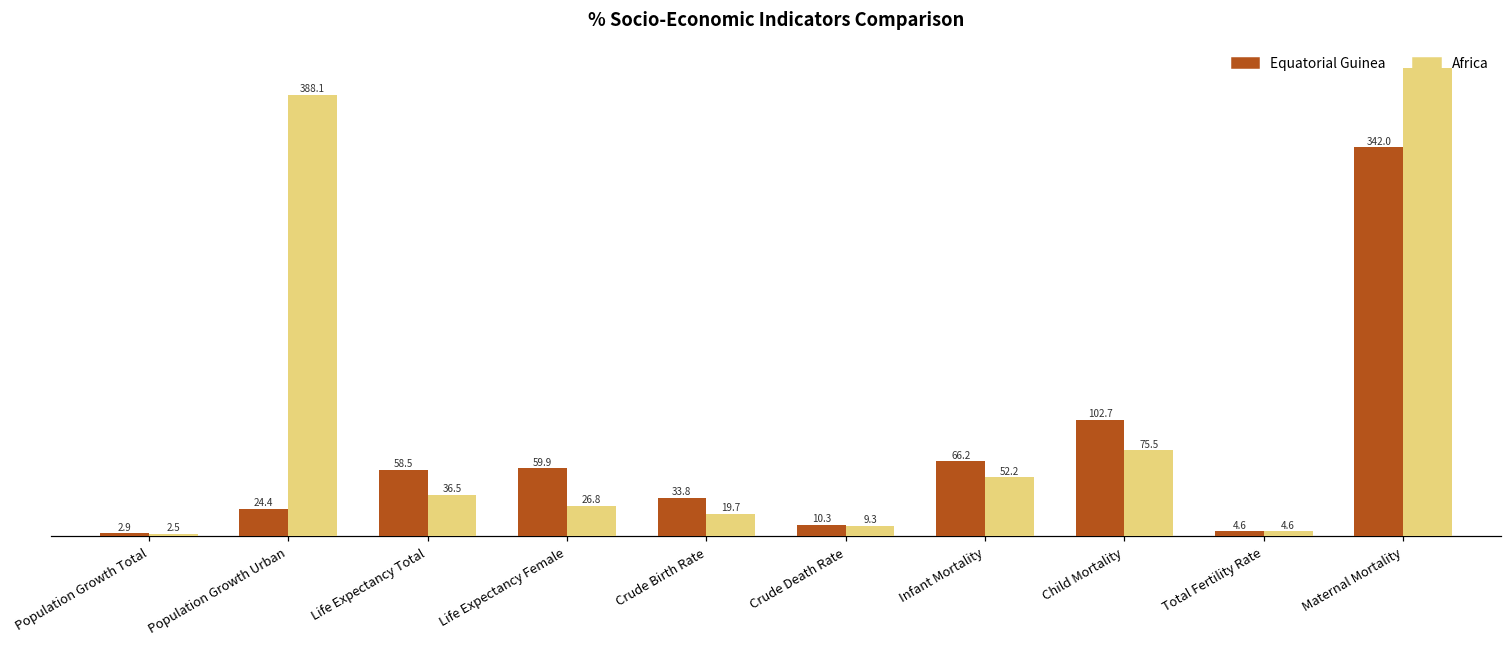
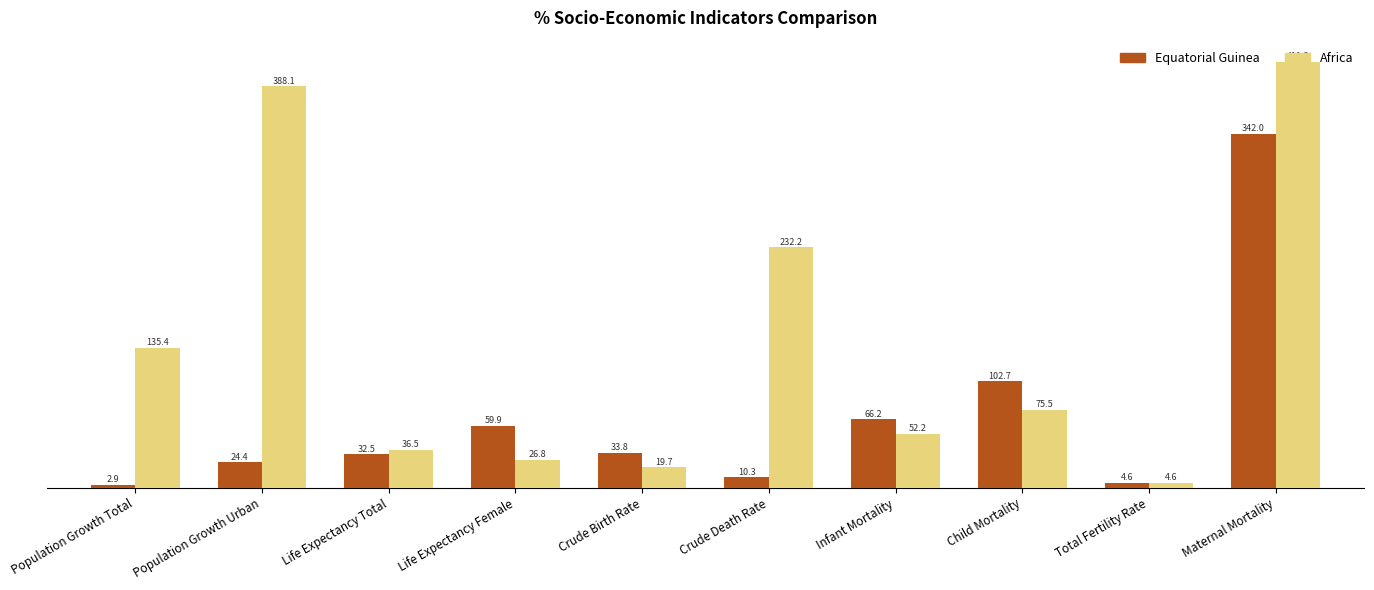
  {
    "Equatorial Guinea": {
      "Population Growth Total": 2.9,
      "Population Growth Urban": 24.4,
-     "Life Expectancy Total": 58.5,
+     "Life Expectancy Total": 32.5,
      "Life Expectancy Female": 59.9,
      "Crude Birth Rate": 33.8,
      "Crude Death Rate": 10.3,
      "Infant Mortality": 66.2,
      "Child Mortality": 102.7,
      "Total Fertility Rate": 4.6,
      "Maternal Mortality": 342.0
    },
    "Africa": {
-     "Population Growth Total": 2.5,
+     "Population Growth Total": 135.4,
      "Population Growth Urban": 388.1,
      "Life Expectancy Total": 36.5,
      "Life Expectancy Female": 26.8,
      "Crude Birth Rate": 19.7,
-     "Crude Death Rate": 9.3,
+     "Crude Death Rate": 232.2,
      "Infant Mortality": 52.2,
      "Child Mortality": 75.5,
      "Total Fertility Rate": 4.6,
      "Maternal Mortality": 411.3
    }
  }
